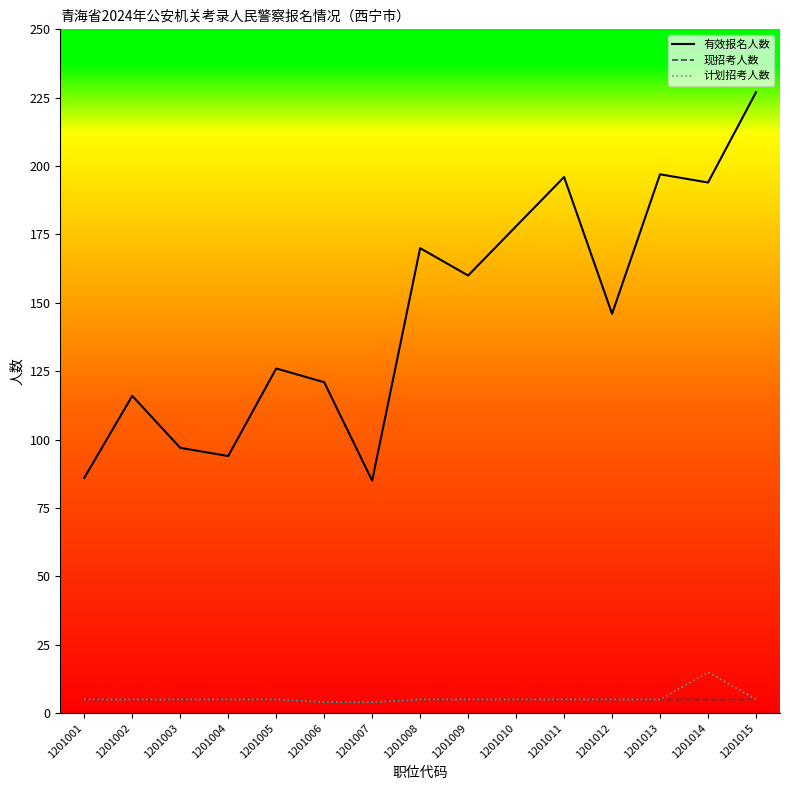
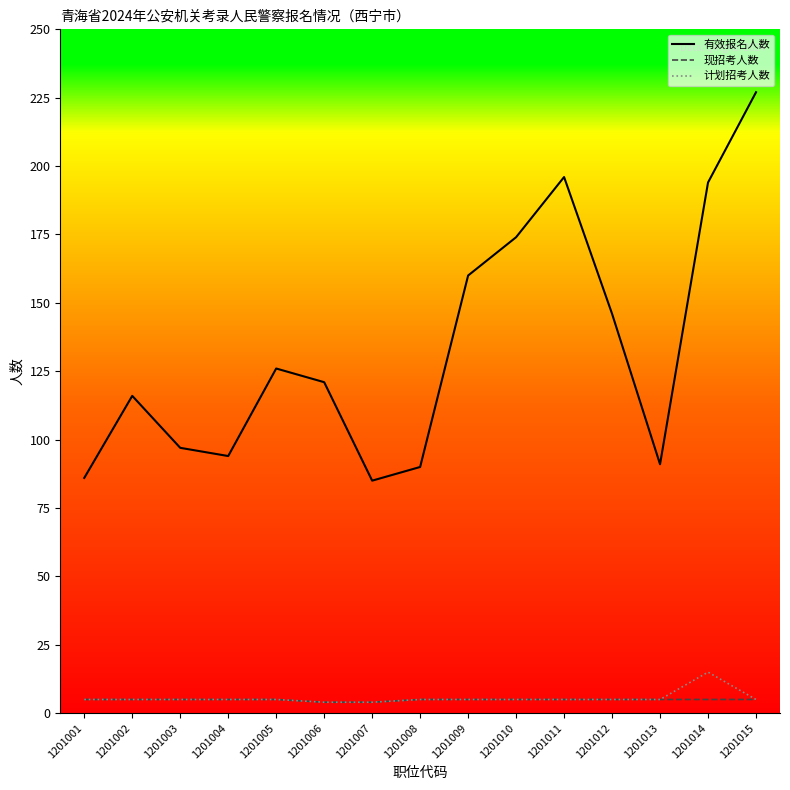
  {
    "有效报名人数": {
      "1201001": 86,
      "1201002": 116,
      "1201003": 97,
      "1201004": 94,
      "1201005": 126,
      "1201006": 121,
      "1201007": 85,
-     "1201008": 170,
+     "1201008": 90,
      "1201009": 160,
-     "1201010": 178,
+     "1201010": 174,
      "1201011": 196,
      "1201012": 146,
-     "1201013": 197,
+     "1201013": 91,
      "1201014": 194,
      "1201015": 227
    },
    "现招考人数": {
      "1201014": 5
    },
    "计划招考人数": {
      "1201014": 15
    }
  }
